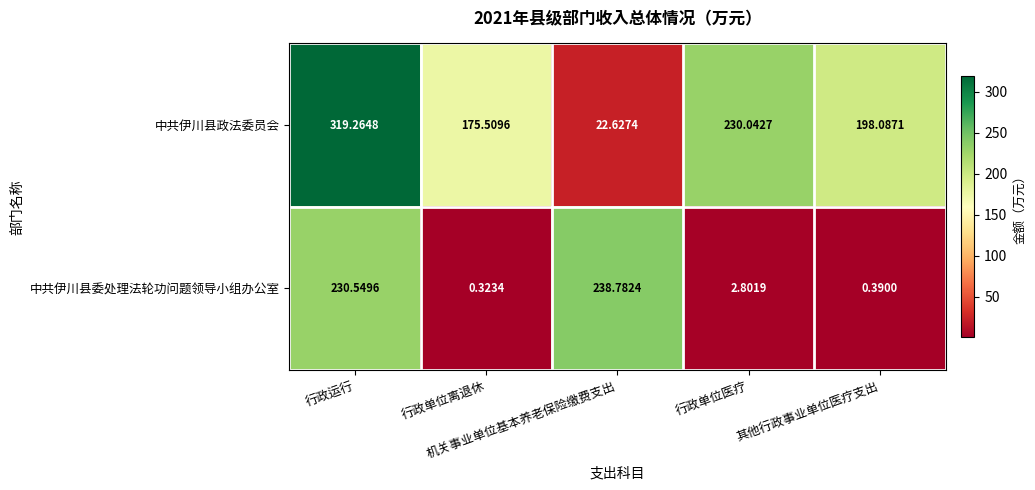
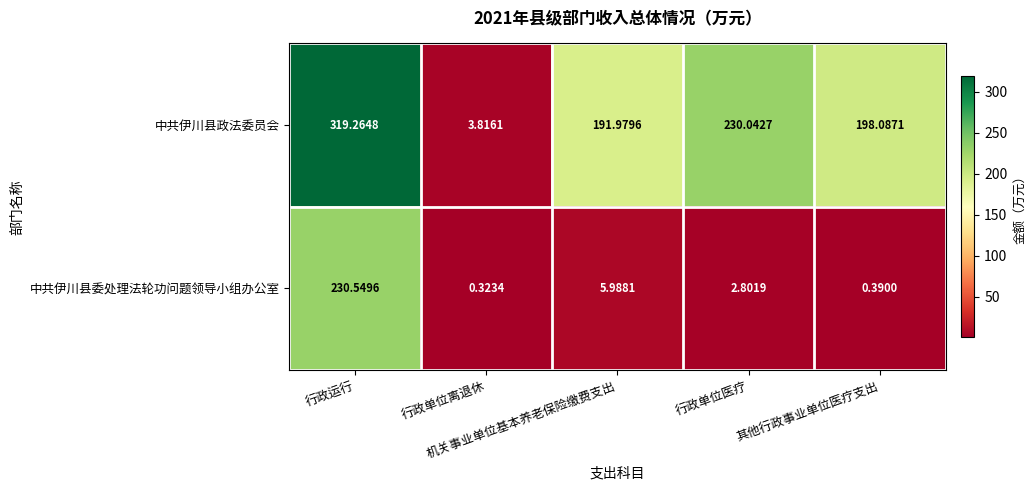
  {
    "中共伊川县政法委员会": {
      "行政运行": 319.2648,
-     "行政单位离退休": 175.5096,
-     "机关事业单位基本养老保险缴费支出": 22.6274,
+     "行政单位离退休": 3.8161,
+     "机关事业单位基本养老保险缴费支出": 191.9796,
      "行政单位医疗": 230.0427,
      "其他行政事业单位医疗支出": 198.0871
    },
    "中共伊川县委处理法轮功问题领导小组办公室": {
      "行政运行": 230.5496,
      "行政单位离退休": 0.3234,
-     "机关事业单位基本养老保险缴费支出": 238.7824,
+     "机关事业单位基本养老保险缴费支出": 5.9881,
      "行政单位医疗": 2.8019,
      "其他行政事业单位医疗支出": 0.3900
    }
  }
